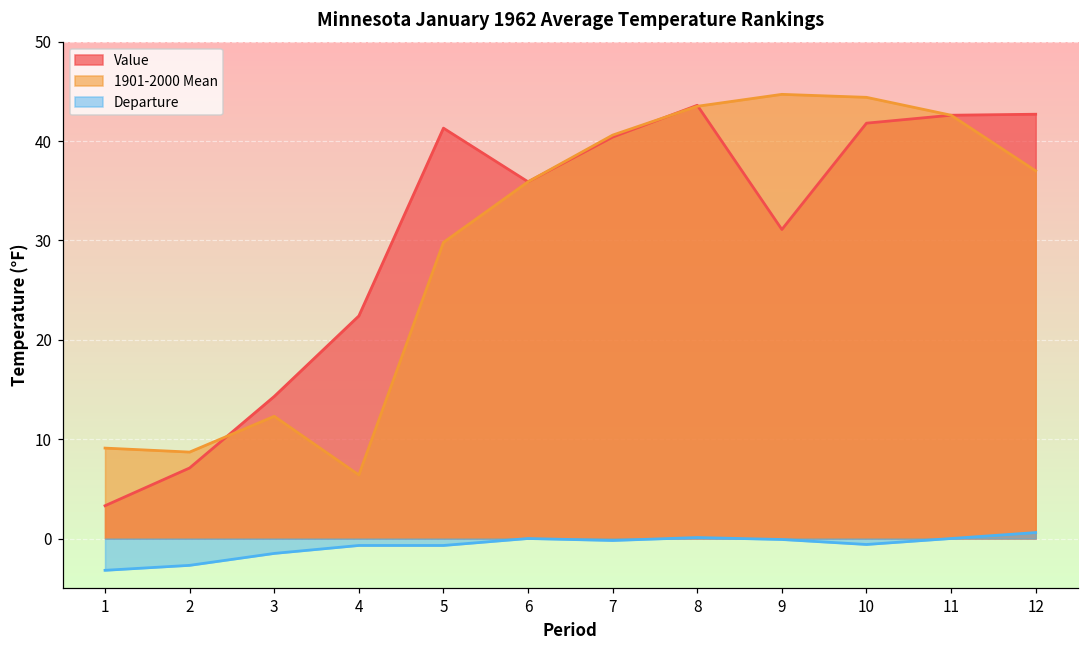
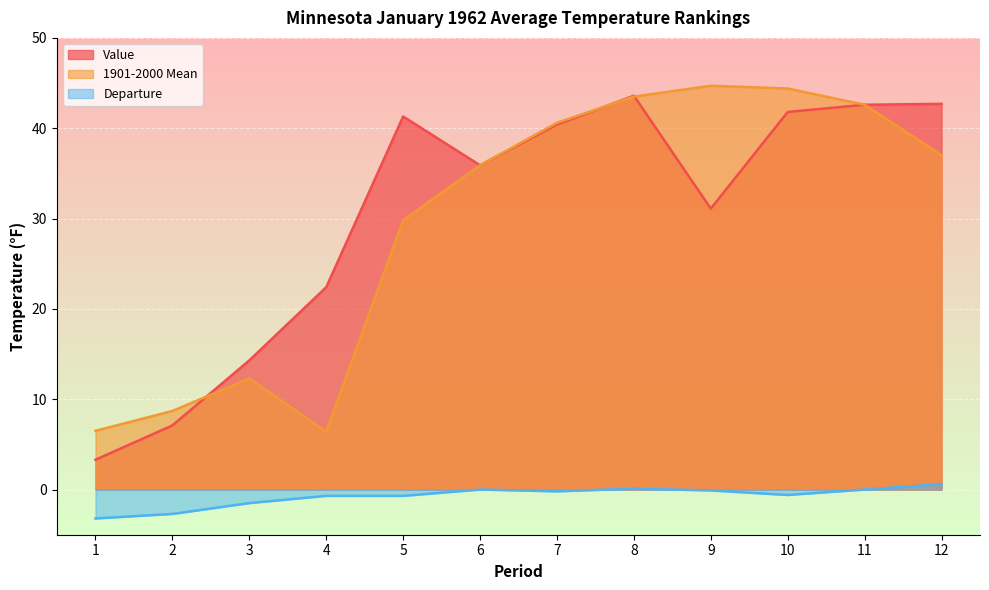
  {
    "Value": {
      "1": 3,
      "2": 7,
      "3": 14,
      "4": 22,
      "5": 41,
      "9": 31,
      "10": 42,
      "12": 43
    },
    "1901-2000 Mean": {
-     "1": 9,
+     "1": 7,
      "2": 9,
      "3": 12,
      "4": 6,
      "5": 30,
      "9": 45,
      "10": 44,
      "12": 37
    }
  }
